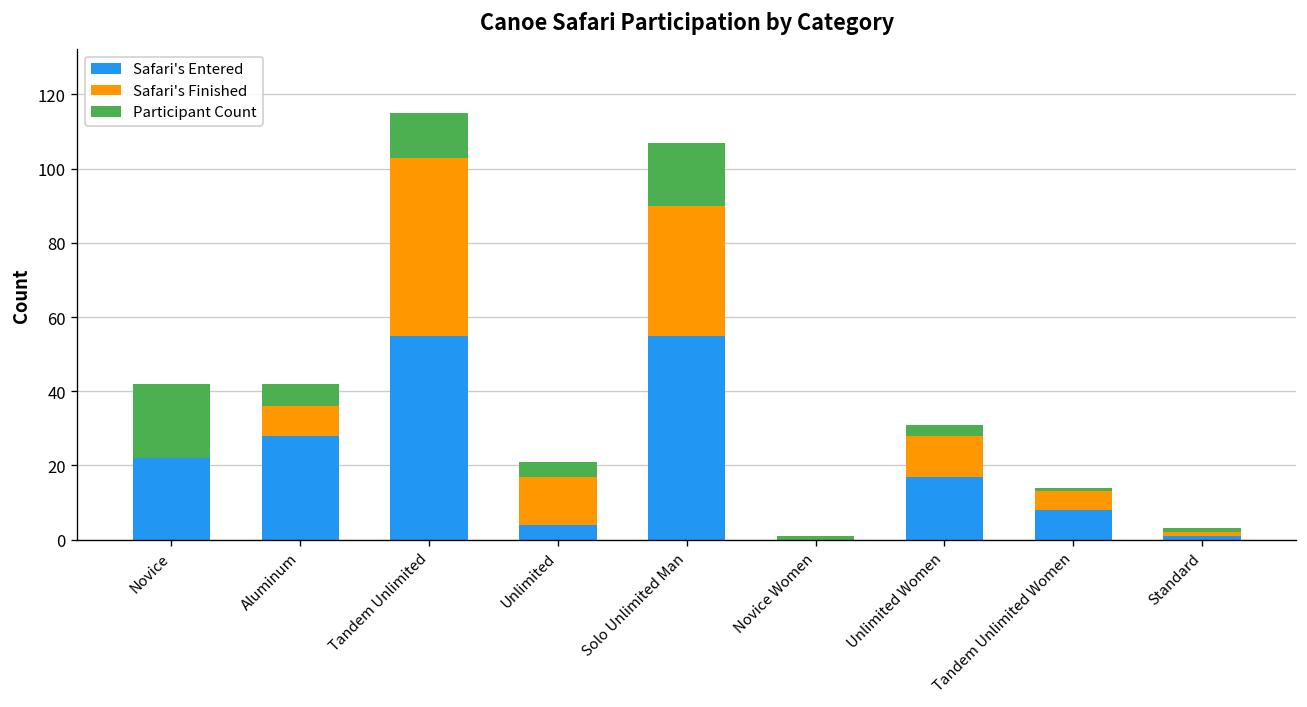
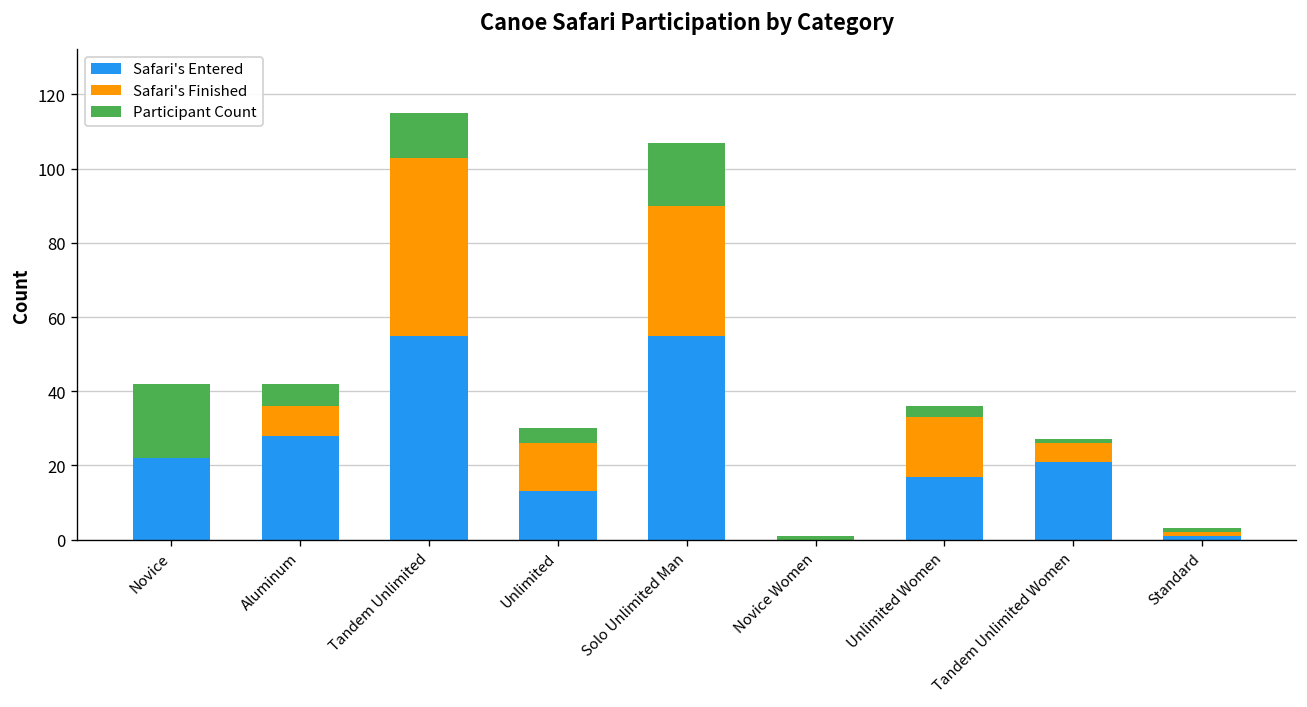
  {
    "Safari's Entered": {
      "Novice": 22,
      "Aluminum": 28,
      "Tandem Unlimited": 55,
-     "Unlimited": 4,
+     "Unlimited": 13,
      "Solo Unlimited Man": 55,
      "Novice Women": 0,
      "Unlimited Women": 17,
-     "Tandem Unlimited Women": 8,
+     "Tandem Unlimited Women": 21,
      "Standard": 1
    },
    "Safari's Finished": {
      "Novice": 0,
      "Aluminum": 8,
      "Tandem Unlimited": 48,
      "Unlimited": 13,
      "Solo Unlimited Man": 35,
      "Novice Women": 0,
-     "Unlimited Women": 11,
+     "Unlimited Women": 16,
      "Tandem Unlimited Women": 5,
      "Standard": 1
    },
    "Participant Count": {
      "Novice": 20,
      "Aluminum": 6,
      "Tandem Unlimited": 12,
      "Unlimited": 4,
      "Solo Unlimited Man": 17,
      "Novice Women": 1,
      "Unlimited Women": 3,
      "Tandem Unlimited Women": 1,
      "Standard": 1
    }
  }
